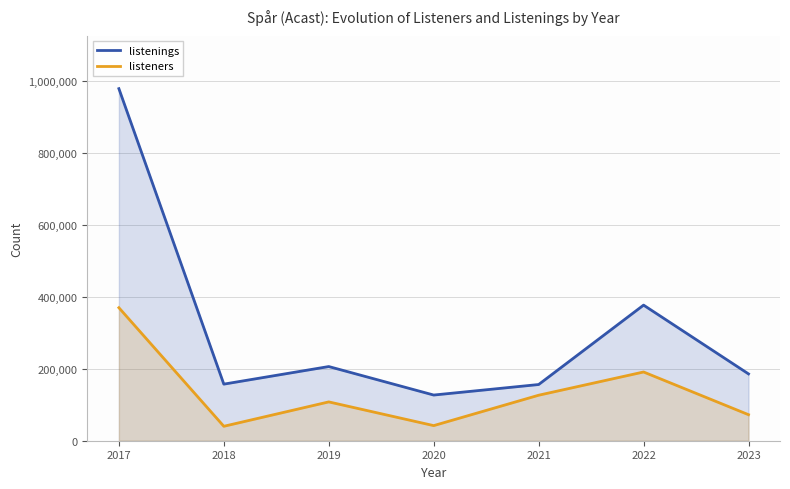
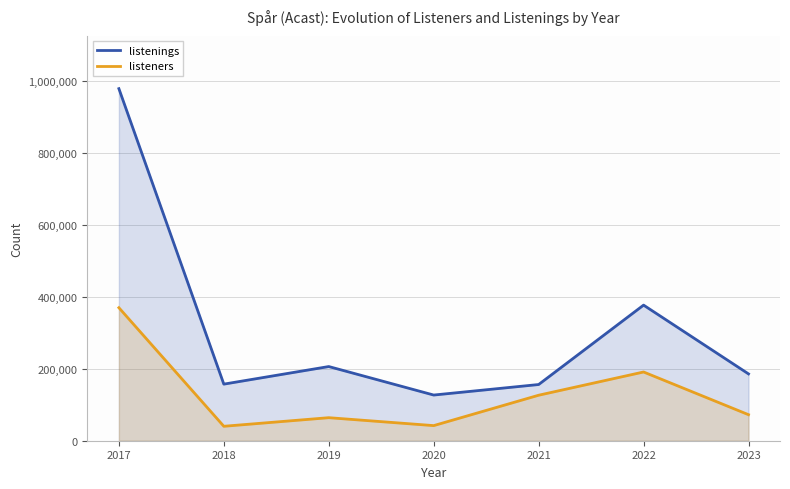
  {
    "listeners": {
      "2017": "370,000",
      "2018": "40,000",
-     "2019": "110,000",
+     "2019": "60,000",
      "2020": "40,000",
      "2021": "130,000",
      "2022": "190,000",
      "2023": "70,000"
    }
  }
